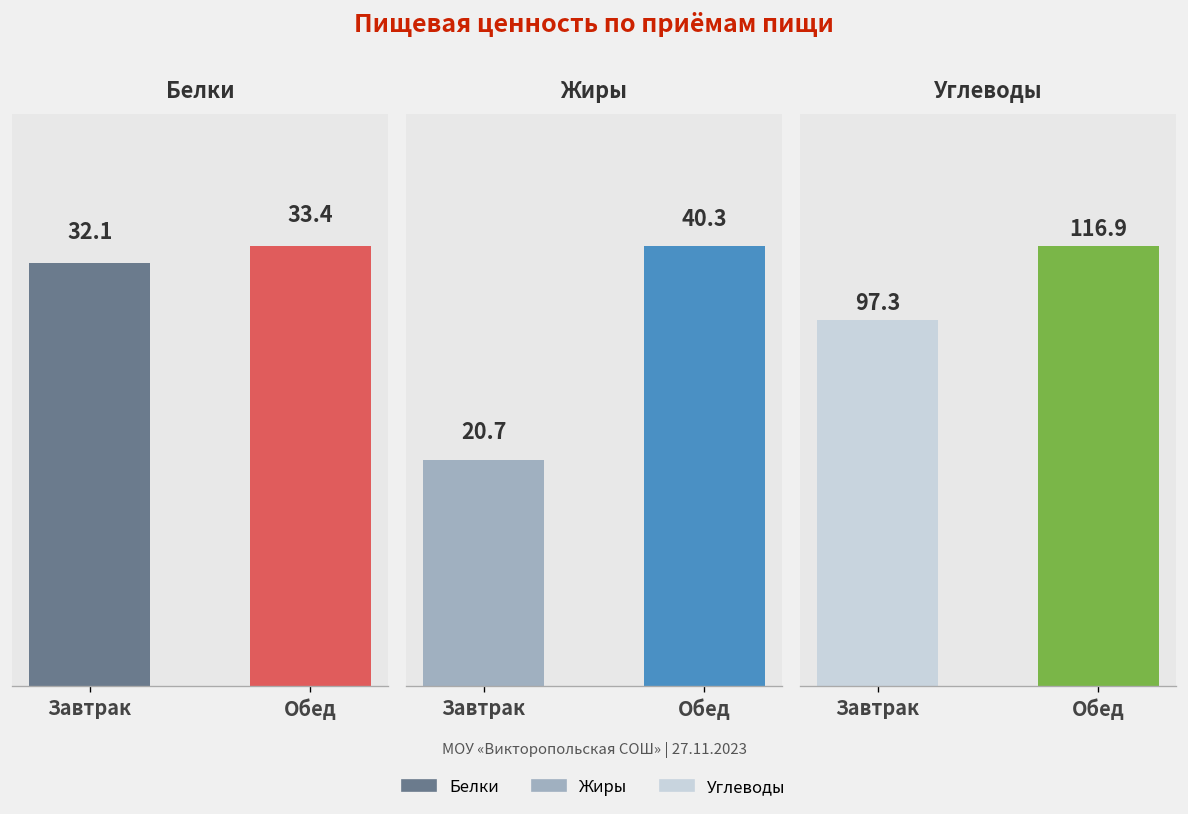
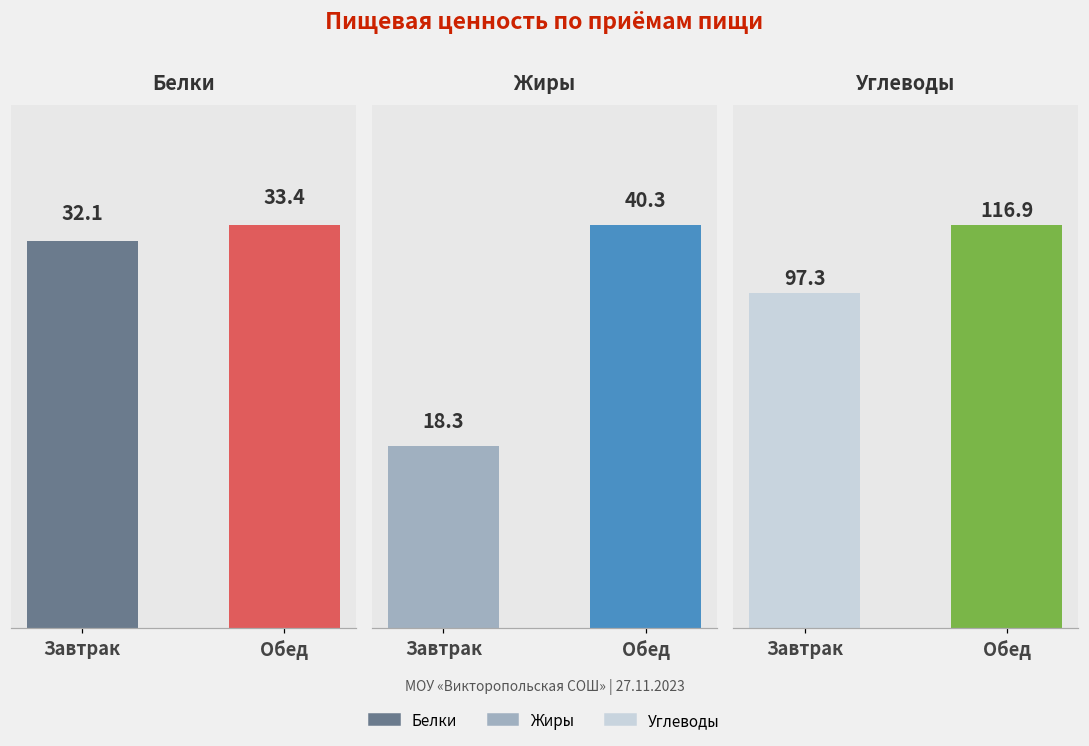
  {
    "Белки": {
      "Завтрак": 32.1,
      "Обед": 33.4
    },
    "Жиры": {
-     "Завтрак": 20.7,
+     "Завтрак": 18.3,
      "Обед": 40.3
    },
    "Углеводы": {
      "Завтрак": 97.3,
      "Обед": 116.9
    }
  }
